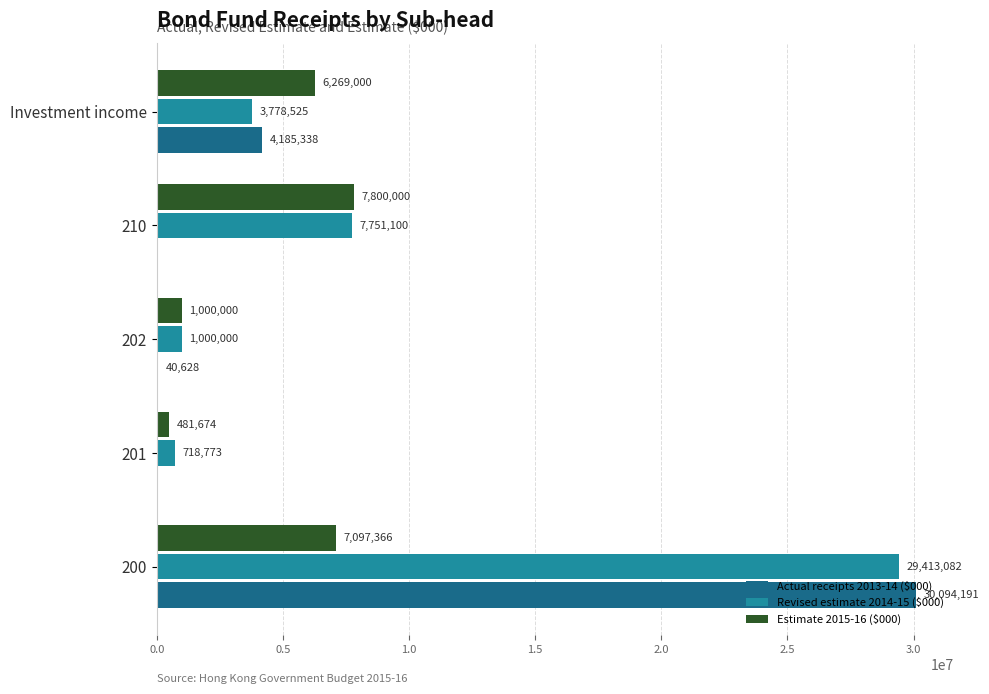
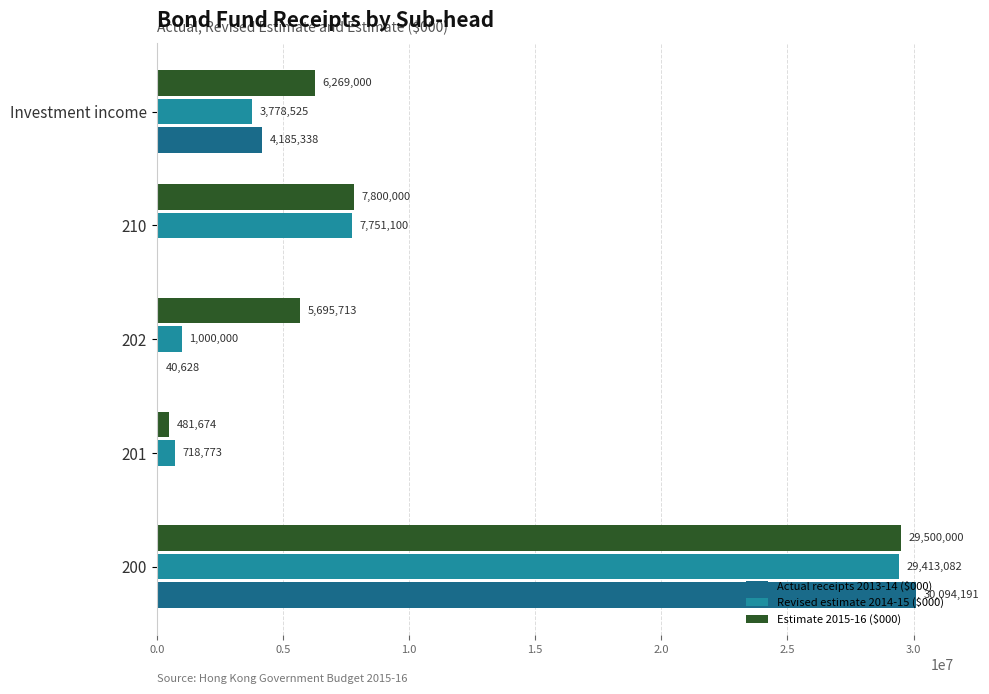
  {
    "Estimate 2015-16 ($000)": {
      "Investment income": "6,269,000",
      "210": "7,800,000",
-     "202": "1,000,000",
+     "202": "5,695,713",
      "201": "481,674",
-     "200": "7,097,366"
+     "200": "29,500,000"
    }
  }
